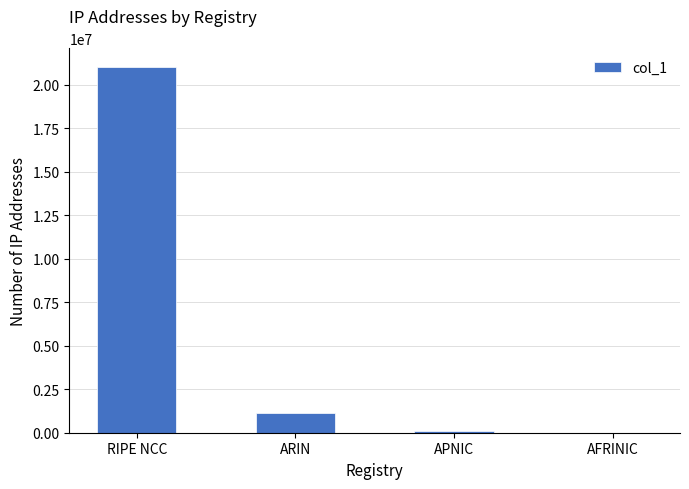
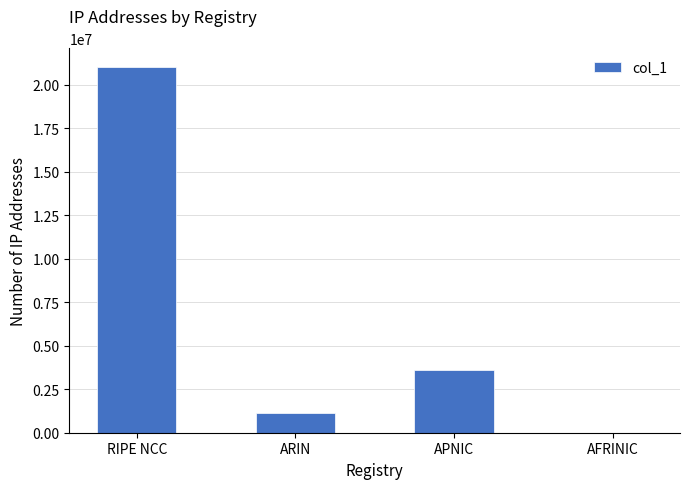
  {
    "RIPE NCC": 21000000,
    "ARIN": 1100000,
-   "APNIC": 100000
+   "APNIC": 3600000
  }
